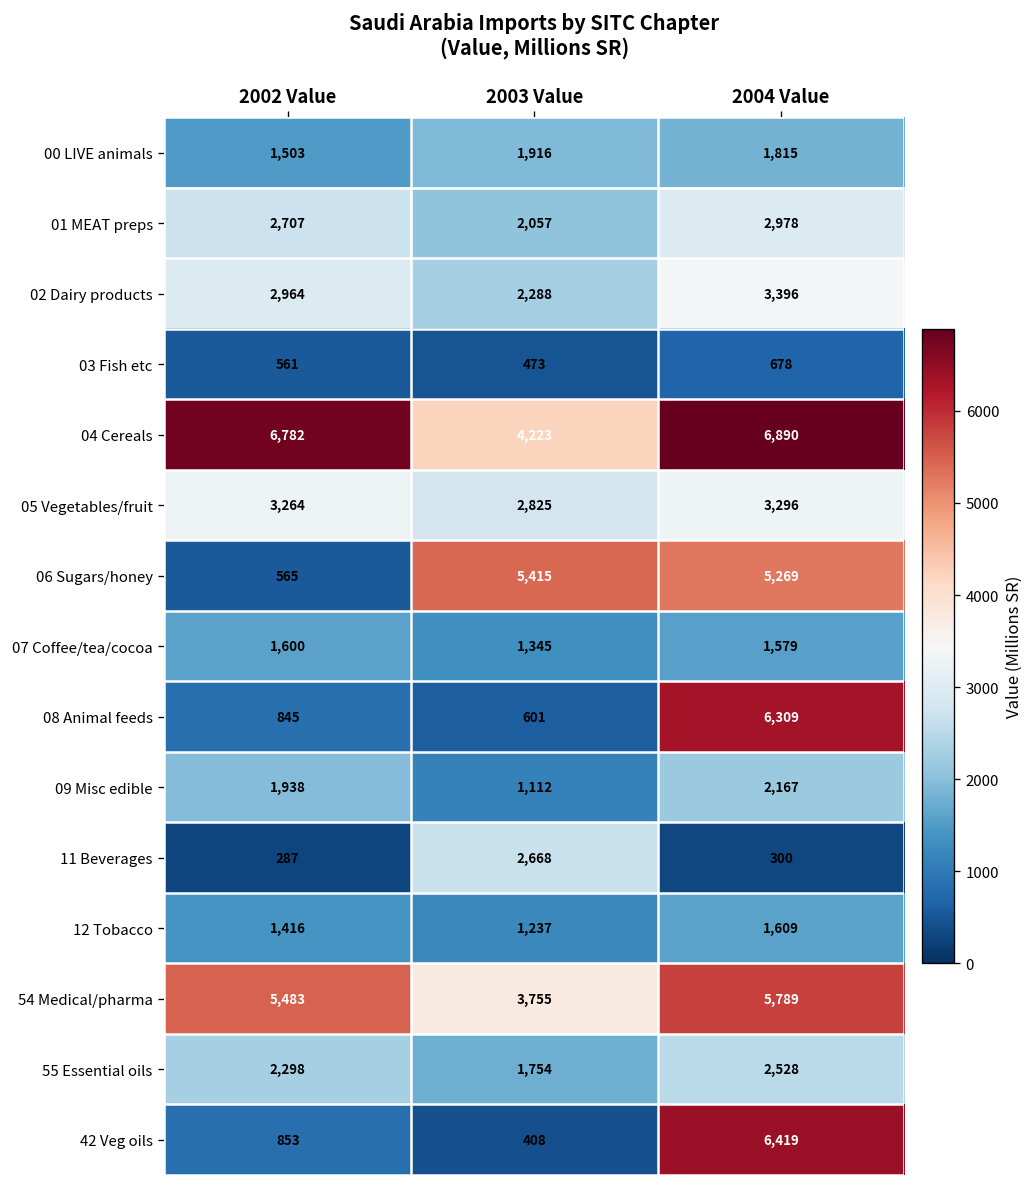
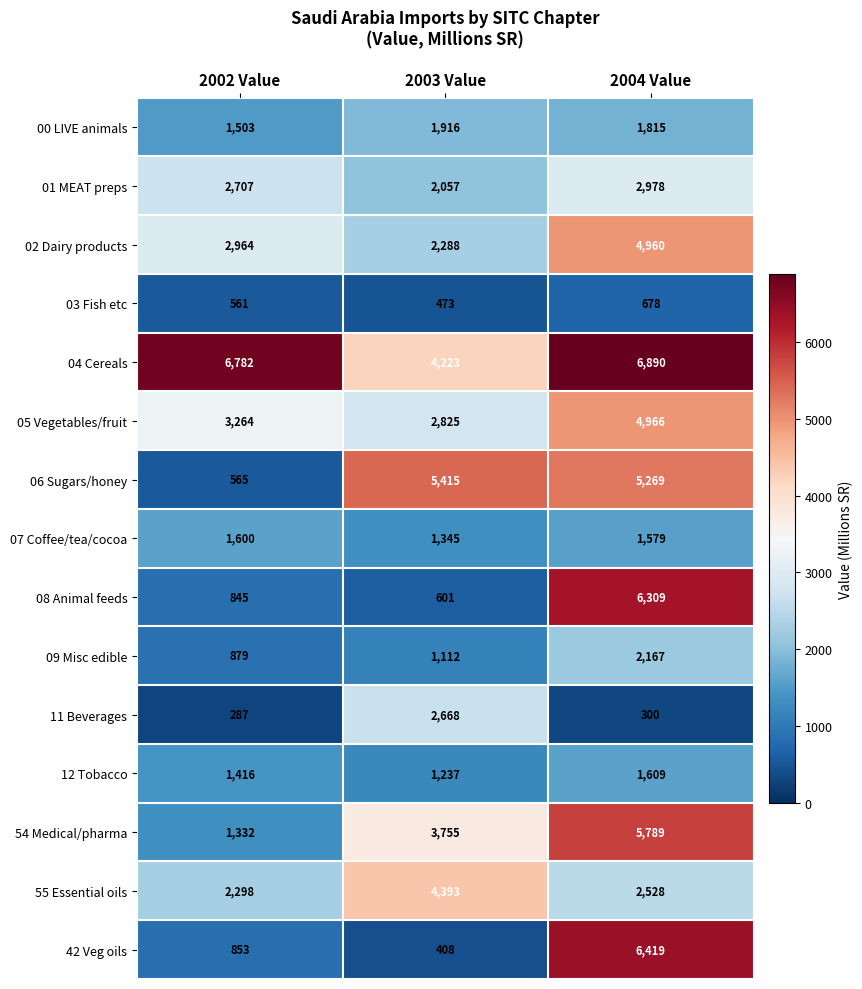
  {
    "00 LIVE animals": {
      "2002 Value": "1,503",
      "2003 Value": "1,916",
      "2004 Value": "1,815"
    },
    "01 MEAT preps": {
      "2002 Value": "2,707",
      "2003 Value": "2,057",
      "2004 Value": "2,978"
    },
    "02 Dairy products": {
      "2002 Value": "2,964",
      "2003 Value": "2,288",
-     "2004 Value": "3,396"
+     "2004 Value": "4,960"
    },
    "03 Fish etc": {
      "2002 Value": "561",
      "2003 Value": "473",
      "2004 Value": "678"
    },
    "04 Cereals": {
      "2002 Value": "6,782",
      "2003 Value": "4,223",
      "2004 Value": "6,890"
    },
    "05 Vegetables/fruit": {
      "2002 Value": "3,264",
      "2003 Value": "2,825",
-     "2004 Value": "3,296"
+     "2004 Value": "4,966"
    },
    "06 Sugars/honey": {
      "2002 Value": "565",
      "2003 Value": "5,415",
      "2004 Value": "5,269"
    },
    "07 Coffee/tea/cocoa": {
      "2002 Value": "1,600",
      "2003 Value": "1,345",
      "2004 Value": "1,579"
    },
    "08 Animal feeds": {
      "2002 Value": "845",
      "2003 Value": "601",
      "2004 Value": "6,309"
    },
    "09 Misc edible": {
-     "2002 Value": "1,938",
+     "2002 Value": "879",
      "2003 Value": "1,112",
      "2004 Value": "2,167"
    },
    "11 Beverages": {
      "2002 Value": "287",
      "2003 Value": "2,668",
      "2004 Value": "300"
    },
    "12 Tobacco": {
      "2002 Value": "1,416",
      "2003 Value": "1,237",
      "2004 Value": "1,609"
    },
    "54 Medical/pharma": {
-     "2002 Value": "5,483",
+     "2002 Value": "1,332",
      "2003 Value": "3,755",
      "2004 Value": "5,789"
    },
    "55 Essential oils": {
      "2002 Value": "2,298",
-     "2003 Value": "1,754",
+     "2003 Value": "4,393",
      "2004 Value": "2,528"
    },
    "42 Veg oils": {
      "2002 Value": "853",
      "2003 Value": "408",
      "2004 Value": "6,419"
    }
  }
